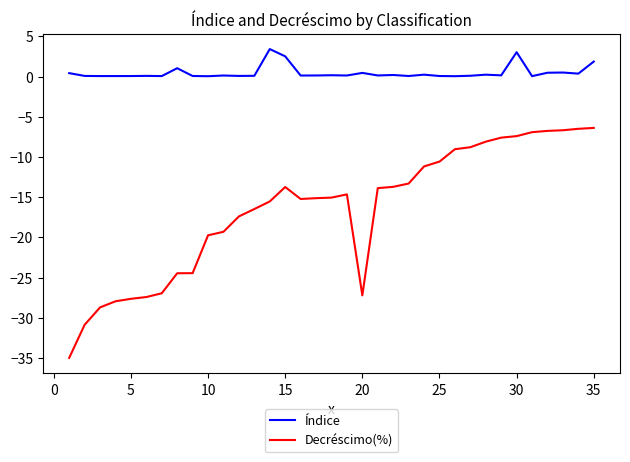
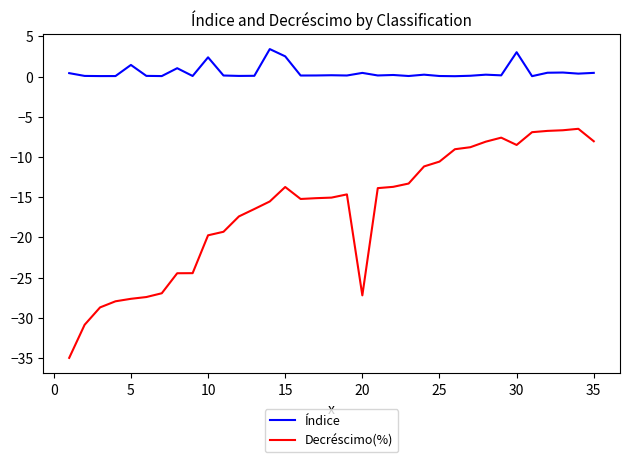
  {
    "Índice": {
-     "5": 0,
-     "10": 0,
+     "5": 1,
+     "10": 2,
      "15": 3,
      "20": 0,
      "25": 0,
      "30": 3,
-     "35": 2
+     "35": 0
    },
    "Decréscimo(%)": {
      "5": -28,
      "10": -20,
      "15": -14,
      "20": -27,
      "25": -11,
-     "30": -7,
-     "35": -6
+     "30": -9,
+     "35": -8
    }
  }
